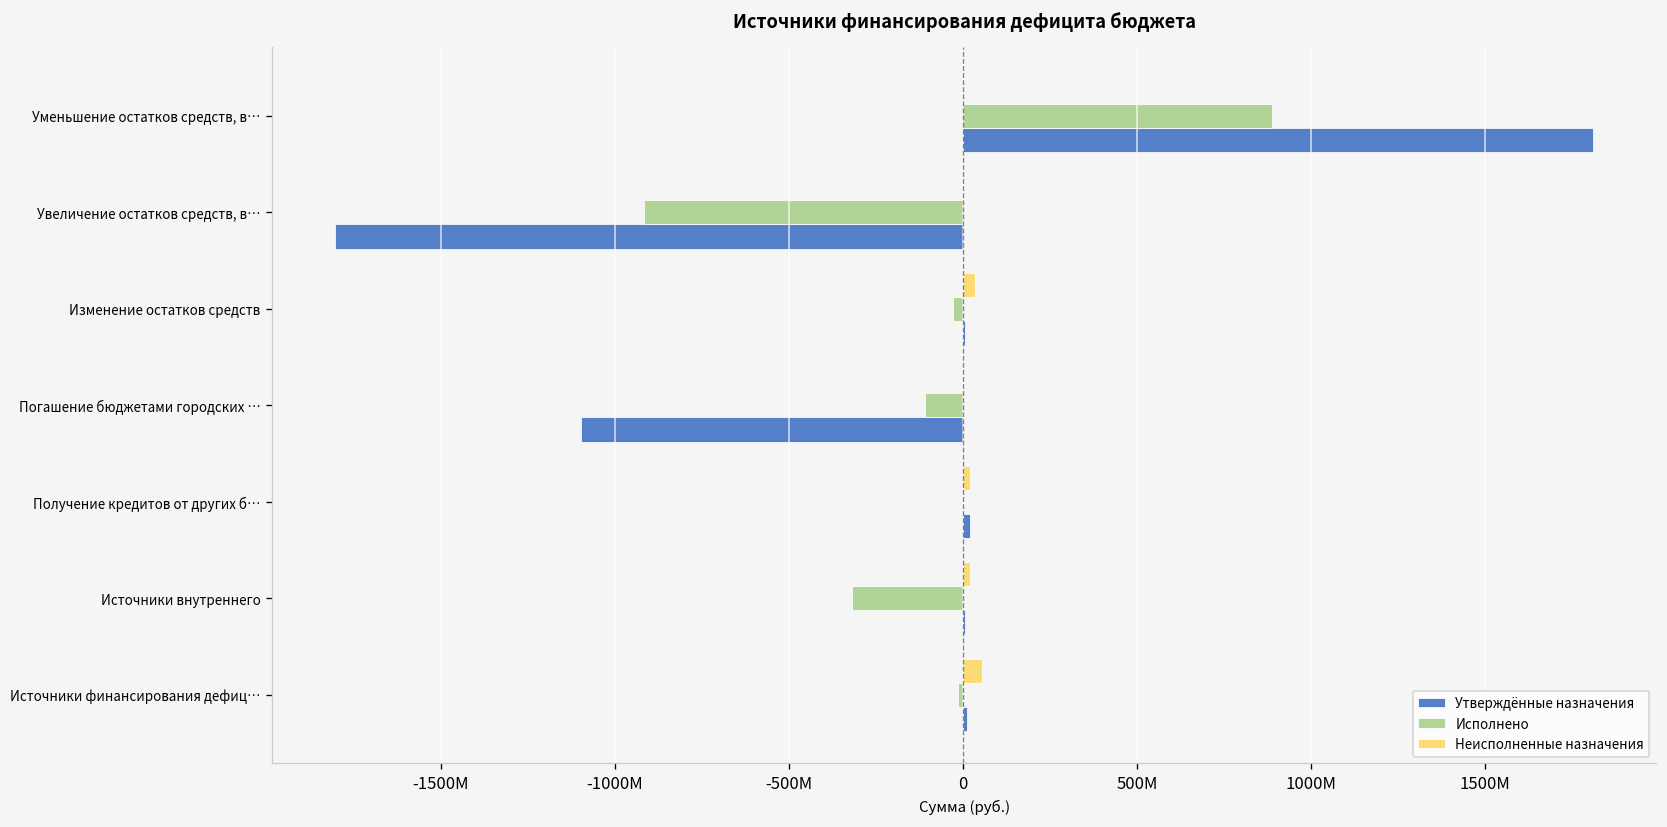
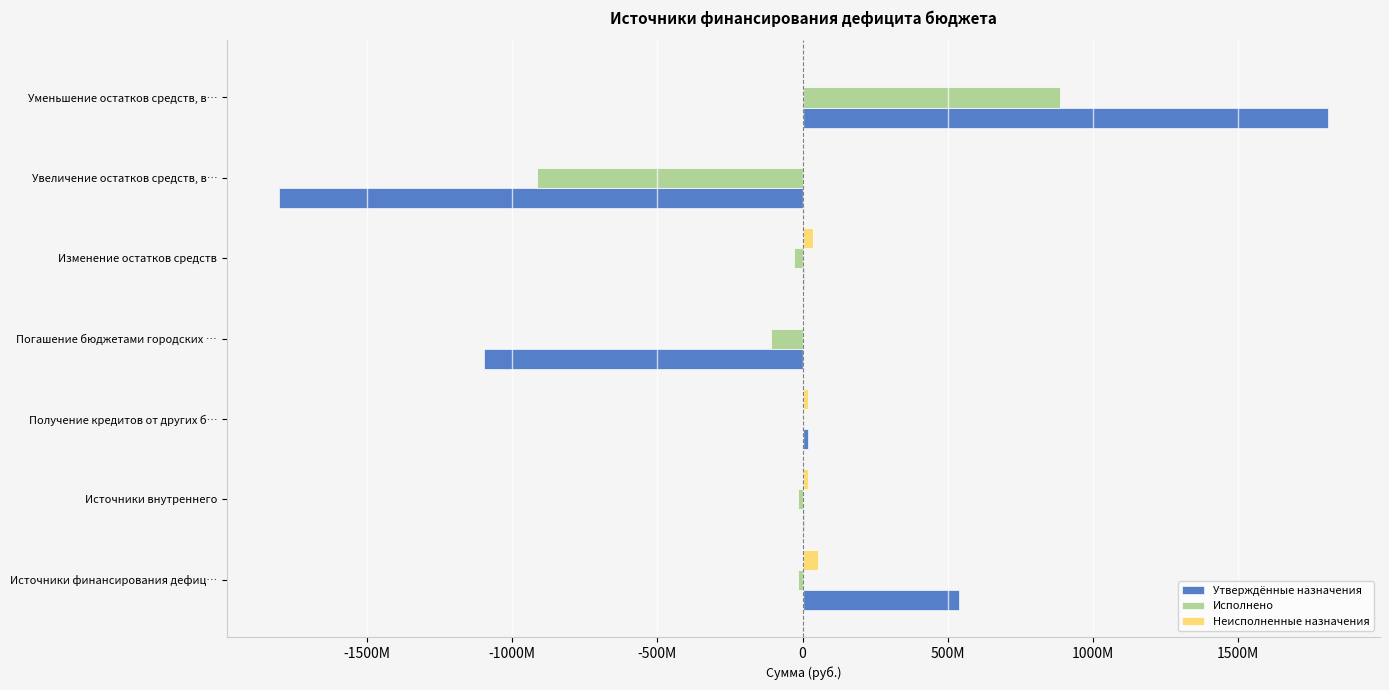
  {
    "Утверждённые назначения": {
      "Уменьшение остатков средств, в…": 1810000000,
      "Увеличение остатков средств, в…": -1800000000,
      "Погашение бюджетами городских …": -1100000000,
      "Получение кредитов от других б…": 20000000,
-     "Источники финансирования дефиц…": 10000000
+     "Источники финансирования дефиц…": 540000000
    },
    "Исполнено": {
      "Уменьшение остатков средств, в…": 890000000,
      "Увеличение остатков средств, в…": -920000000,
      "Изменение остатков средств": -30000000,
      "Погашение бюджетами городских …": -110000000,
      "Получение кредитов от других б…": 0,
-     "Источники внутреннего": -320000000,
+     "Источники внутреннего": -20000000,
      "Источники финансирования дефиц…": -10000000
    },
    "Неисполненные назначения": {
      "Уменьшение остатков средств, в…": 0,
      "Увеличение остатков средств, в…": 0,
      "Изменение остатков средств": 30000000,
      "Погашение бюджетами городских …": 0,
      "Получение кредитов от других б…": 20000000,
      "Источники внутреннего": 20000000,
      "Источники финансирования дефиц…": 50000000
    }
  }
